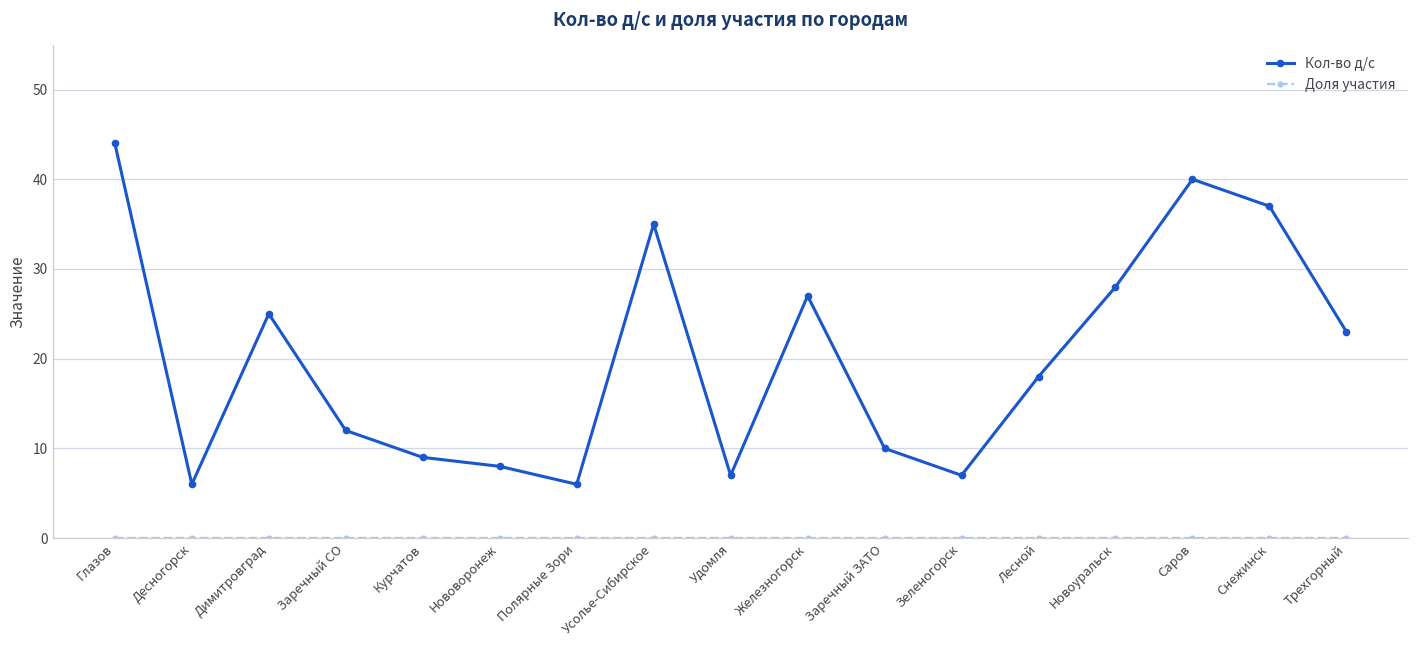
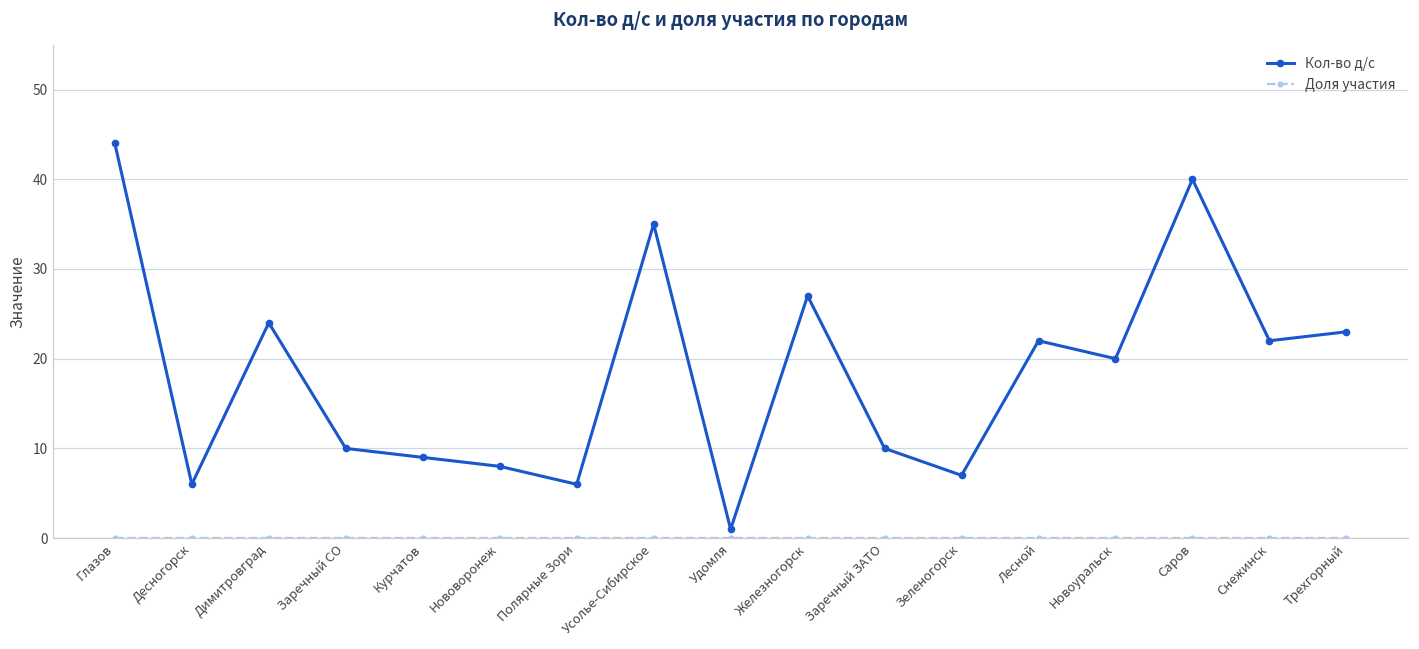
  {
    "Кол-во д/с": {
      "Глазов": 44,
      "Десногорск": 6,
-     "Димитровград": 25,
-     "Заречный CО": 12,
+     "Димитровград": 24,
+     "Заречный CО": 10,
      "Курчатов": 9,
      "Нововоронеж": 8,
      "Полярные Зори": 6,
      "Усолье-Сибирское": 35,
-     "Удомля": 7,
+     "Удомля": 1,
      "Железногорск": 27,
      "Заречный ЗАТО": 10,
      "Зеленогорск": 7,
-     "Лесной": 18,
-     "Новоуральск": 28,
+     "Лесной": 22,
+     "Новоуральск": 20,
      "Саров": 40,
-     "Снежинск": 37,
+     "Снежинск": 22,
      "Трехгорный": 23
    },
    "Доля участия": {
      "Глазов": 0,
      "Десногорск": 0,
      "Димитровград": 0,
      "Заречный CО": 0,
      "Курчатов": 0,
      "Нововоронеж": 0,
      "Полярные Зори": 0,
      "Усолье-Сибирское": 0,
      "Удомля": 0,
      "Железногорск": 0,
      "Заречный ЗАТО": 0,
      "Зеленогорск": 0,
      "Лесной": 0,
      "Новоуральск": 0,
      "Саров": 0,
      "Снежинск": 0,
      "Трехгорный": 0
    }
  }
